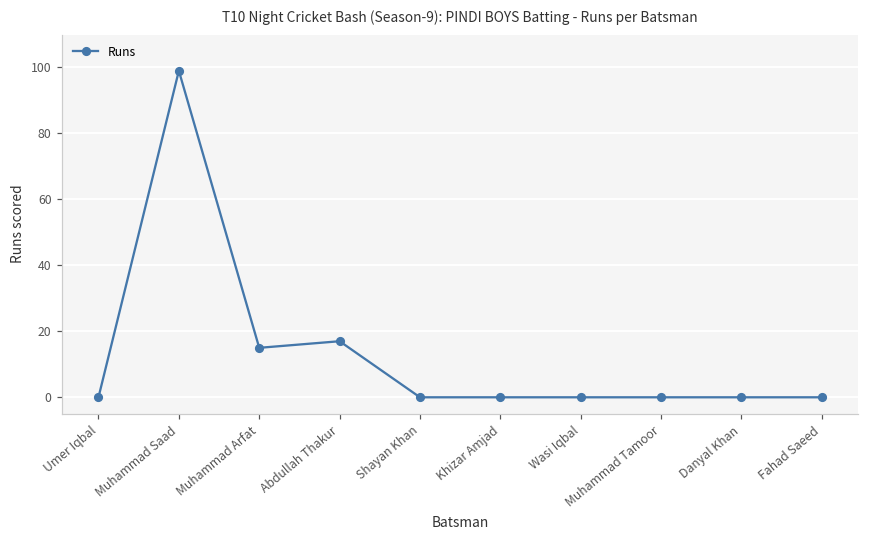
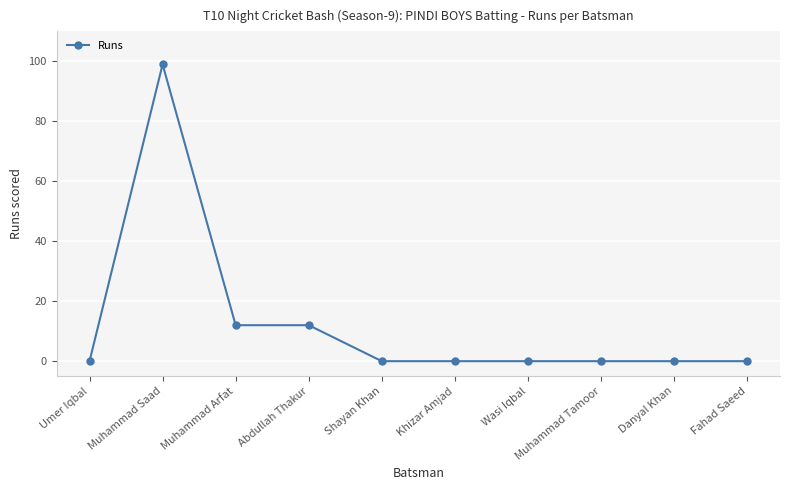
  {
    "Umer Iqbal": 0,
    "Muhammad Saad": 99,
-   "Muhammad Arfat": 15,
-   "Abdullah Thakur": 17,
+   "Muhammad Arfat": 12,
+   "Abdullah Thakur": 12,
    "Shayan Khan": 0,
    "Khizar Amjad": 0,
    "Wasi Iqbal": 0,
    "Muhammad Tamoor": 0,
    "Danyal Khan": 0,
    "Fahad Saeed": 0
  }
